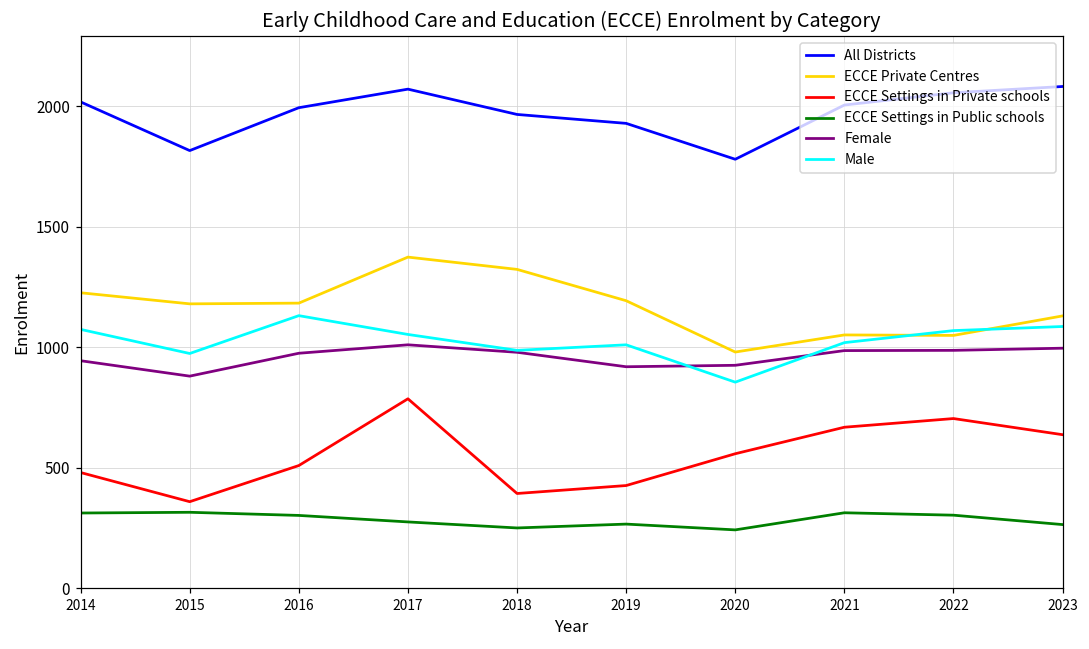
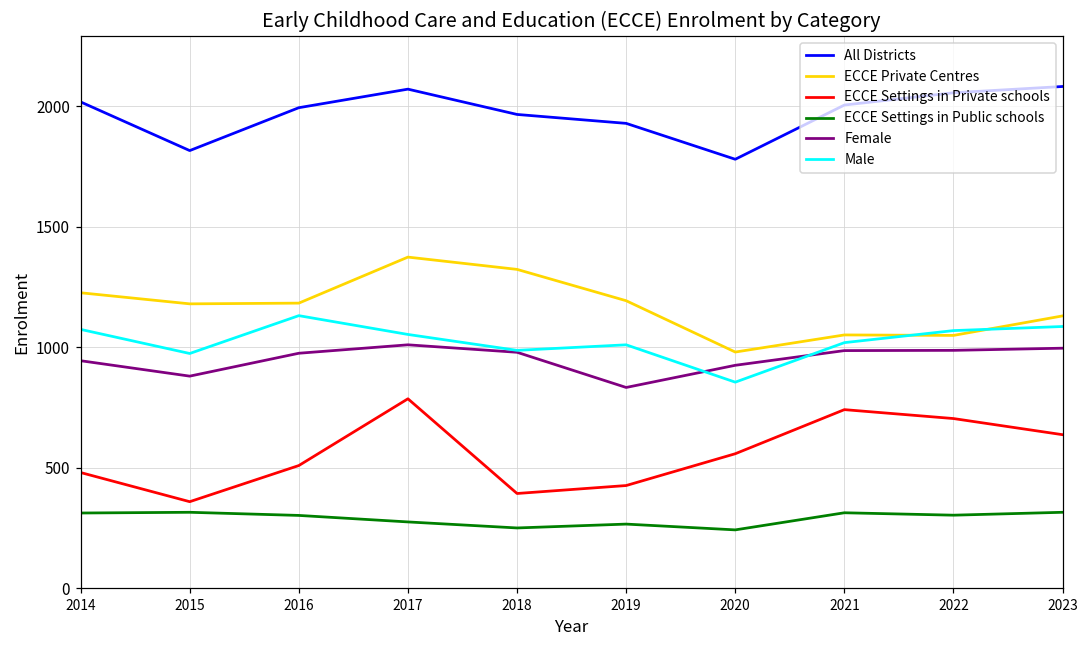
  {
    "All Districts": {
      "2014": 2020,
      "2015": 1820,
      "2016": 1990,
      "2017": 2070,
      "2018": 1970,
      "2019": 1930,
      "2020": 1780,
      "2023": 2080
    },
    "ECCE Private Centres": {
      "2014": 1230,
      "2015": 1180,
      "2016": 1180,
      "2017": 1370,
      "2018": 1320,
      "2019": 1190,
      "2020": 980,
      "2021": 1050,
      "2022": 1050,
      "2023": 1130
    },
    "ECCE Settings in Private schools": {
      "2014": 480,
      "2015": 360,
      "2016": 510,
      "2017": 790,
      "2018": 390,
      "2019": 430,
      "2020": 560,
-     "2021": 670,
+     "2021": 740,
      "2022": 700,
      "2023": 640
    },
    "ECCE Settings in Public schools": {
      "2014": 310,
      "2015": 320,
      "2016": 300,
      "2017": 280,
      "2018": 250,
      "2019": 270,
      "2020": 240,
      "2021": 310,
      "2022": 300,
-     "2023": 260
+     "2023": 320
    },
    "Female": {
      "2014": 940,
      "2015": 880,
      "2016": 980,
      "2017": 1010,
-     "2019": 920,
+     "2019": 830,
      "2020": 930,
      "2021": 990,
      "2022": 990,
      "2023": 1000
    },
    "Male": {
      "2014": 1070,
      "2015": 970,
      "2016": 1130,
      "2017": 1050,
      "2019": 1010,
      "2020": 860,
      "2021": 1020,
      "2022": 1070,
      "2023": 1090
    }
  }
